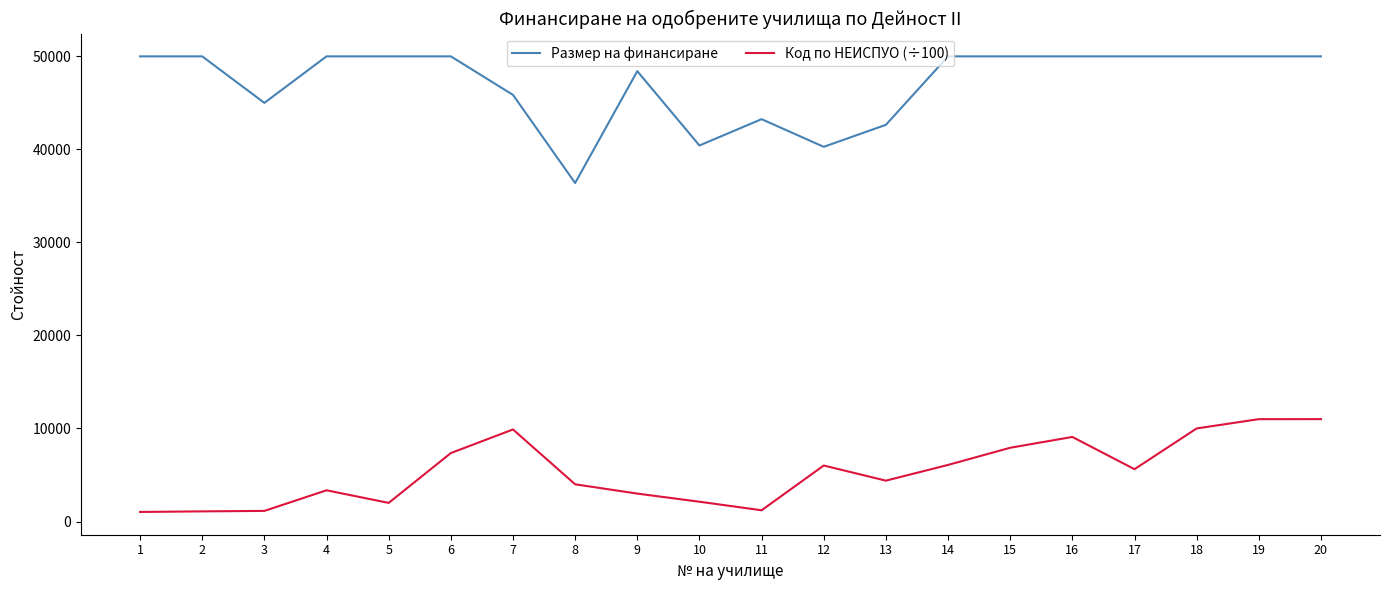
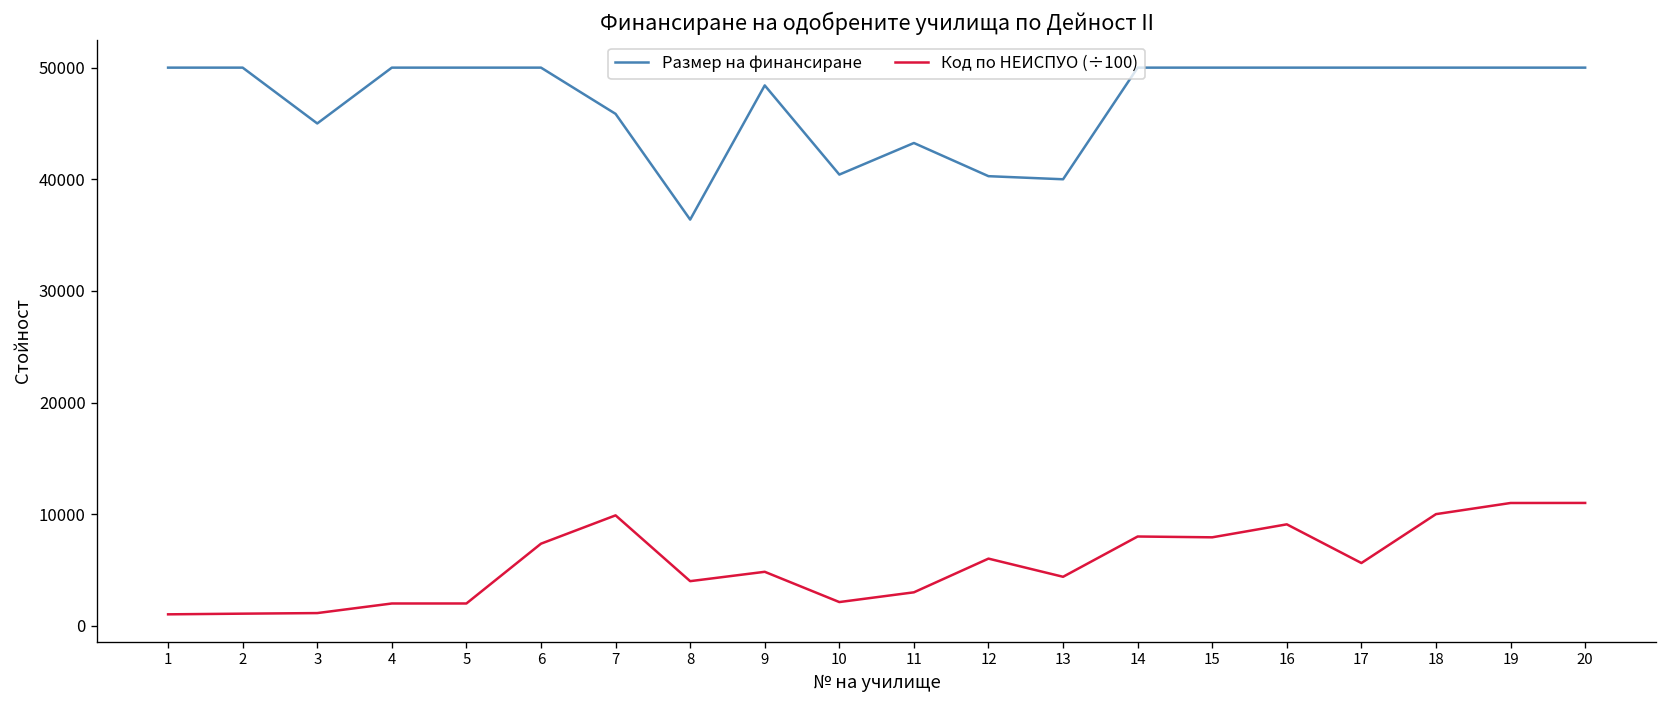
  {
    "Размер на финансиране": {
      "1": 50000,
      "2": 50000,
      "3": 45000,
      "4": 50000,
      "5": 50000,
      "6": 50000,
      "7": 46000,
      "8": 36000,
      "9": 48000,
      "10": 40000,
      "11": 43000,
      "12": 40000,
-     "13": 43000,
+     "13": 40000,
      "15": 50000,
      "16": 50000,
      "17": 50000,
      "18": 50000,
      "19": 50000,
      "20": 50000
    },
    "Код по НЕИСПУО (÷100)": {
      "1": 1000,
      "2": 1000,
      "3": 1000,
-     "4": 3000,
+     "4": 2000,
      "5": 2000,
      "6": 7000,
      "7": 10000,
      "8": 4000,
-     "9": 3000,
+     "9": 5000,
      "10": 2000,
-     "11": 1000,
+     "11": 3000,
      "12": 6000,
      "13": 4000,
-     "14": 6000,
+     "14": 8000,
      "15": 8000,
      "16": 9000,
      "17": 6000,
      "18": 10000,
      "19": 11000,
      "20": 11000
    }
  }
